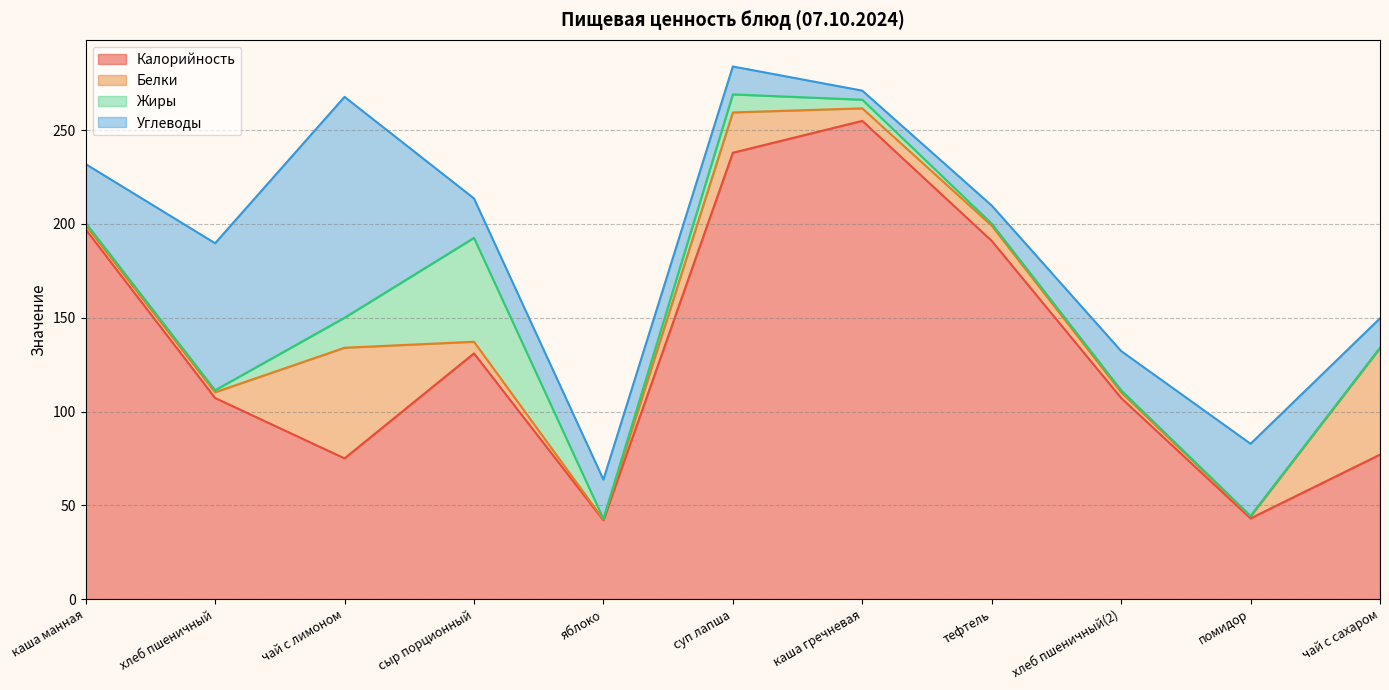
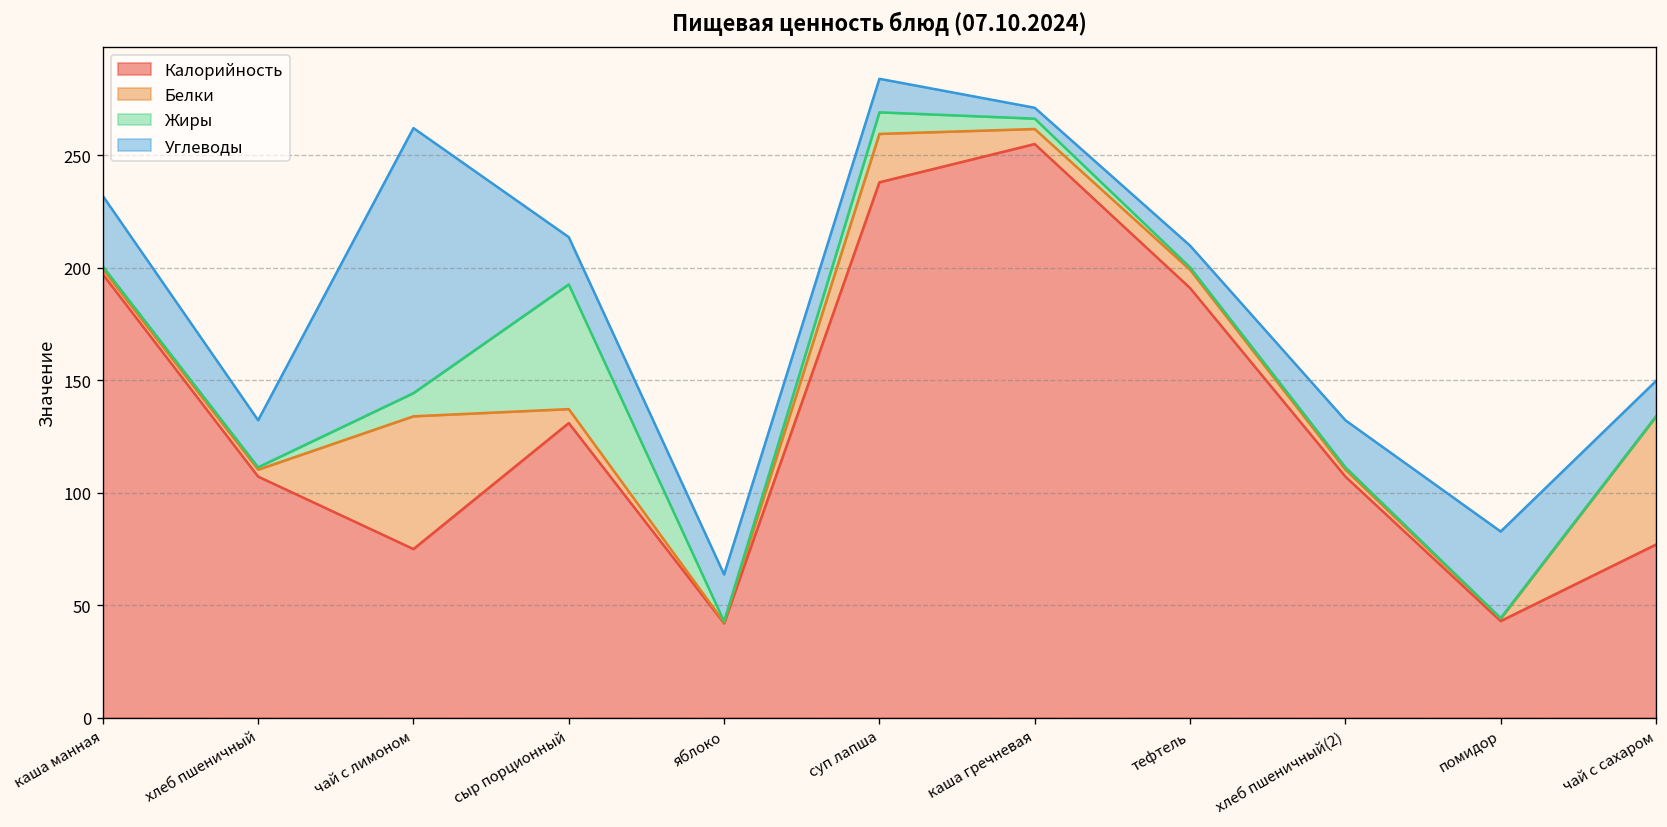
  {
    "Жиры": {
-     "чай с лимоном": 16,
+     "чай с лимоном": 10,
      "сыр порционный": 55,
      "суп лапша": 10,
      "каша гречневая": 5
    },
    "Углеводы": {
      "каша манная": 31,
-     "хлеб пшеничный": 78,
+     "хлеб пшеничный": 21,
      "чай с лимоном": 118,
      "сыр порционный": 21,
      "яблоко": 21,
      "суп лапша": 15,
      "каша гречневая": 5,
      "тефтель": 10,
      "хлеб пшеничный(2)": 21,
      "помидор": 39,
      "чай с сахаром": 16
    }
  }
